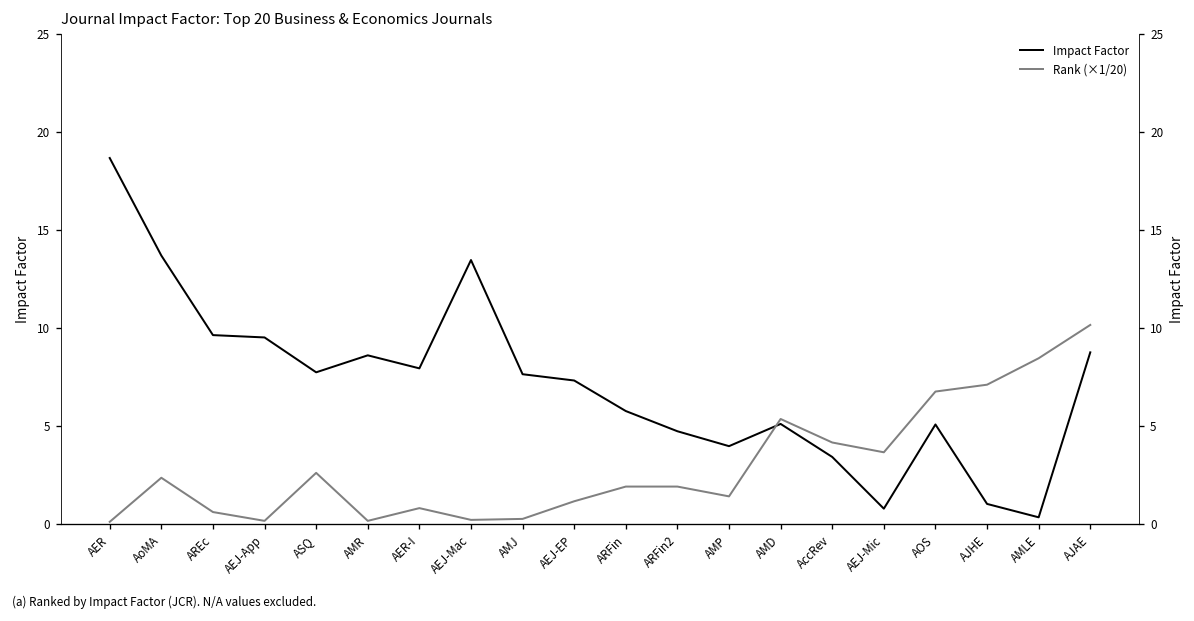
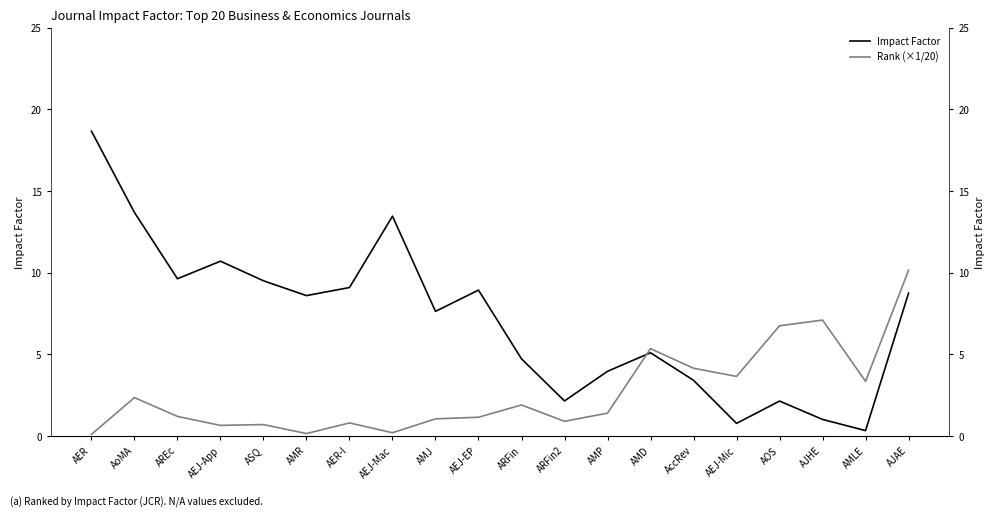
  {
    "Impact Factor": {
      "AER": 18.7,
      "AoMA": 13.7,
      "AREc": 9.6,
-     "AEJ-App": 9.5,
-     "ASQ": 7.7,
+     "AEJ-App": 10.7,
+     "ASQ": 9.5,
      "AMR": 8.6,
-     "AER-I": 7.9,
+     "AER-I": 9.1,
      "AEJ-Mac": 13.5,
      "AMJ": 7.6,
-     "AEJ-EP": 7.3,
-     "ARFin": 5.8,
-     "ARFin2": 4.7,
+     "AEJ-EP": 8.9,
+     "ARFin": 4.7,
+     "ARFin2": 2.1,
      "AMP": 4.0,
      "AMD": 5.1,
      "AccRev": 3.4,
      "AEJ-Mic": 0.8,
-     "AOS": 5.1,
+     "AOS": 2.1,
      "AJHE": 1.0,
      "AMLE": 0.3,
      "AJAE": 8.8
    },
    "Rank (×1/20)": {
      "AER": 0.1,
      "AoMA": 2.4,
-     "AREc": 0.6,
-     "AEJ-App": 0.2,
-     "ASQ": 2.6,
+     "AREc": 1.2,
+     "AEJ-App": 0.7,
+     "ASQ": 0.7,
      "AMR": 0.2,
      "AER-I": 0.8,
      "AEJ-Mac": 0.2,
-     "AMJ": 0.3,
+     "AMJ": 1.1,
      "AEJ-EP": 1.2,
      "ARFin": 1.9,
-     "ARFin2": 1.9,
+     "ARFin2": 0.9,
      "AMP": 1.4,
      "AMD": 5.4,
      "AccRev": 4.2,
      "AEJ-Mic": 3.7,
      "AOS": 6.8,
      "AJHE": 7.1,
-     "AMLE": 8.5,
+     "AMLE": 3.4,
      "AJAE": 10.2
    }
  }
